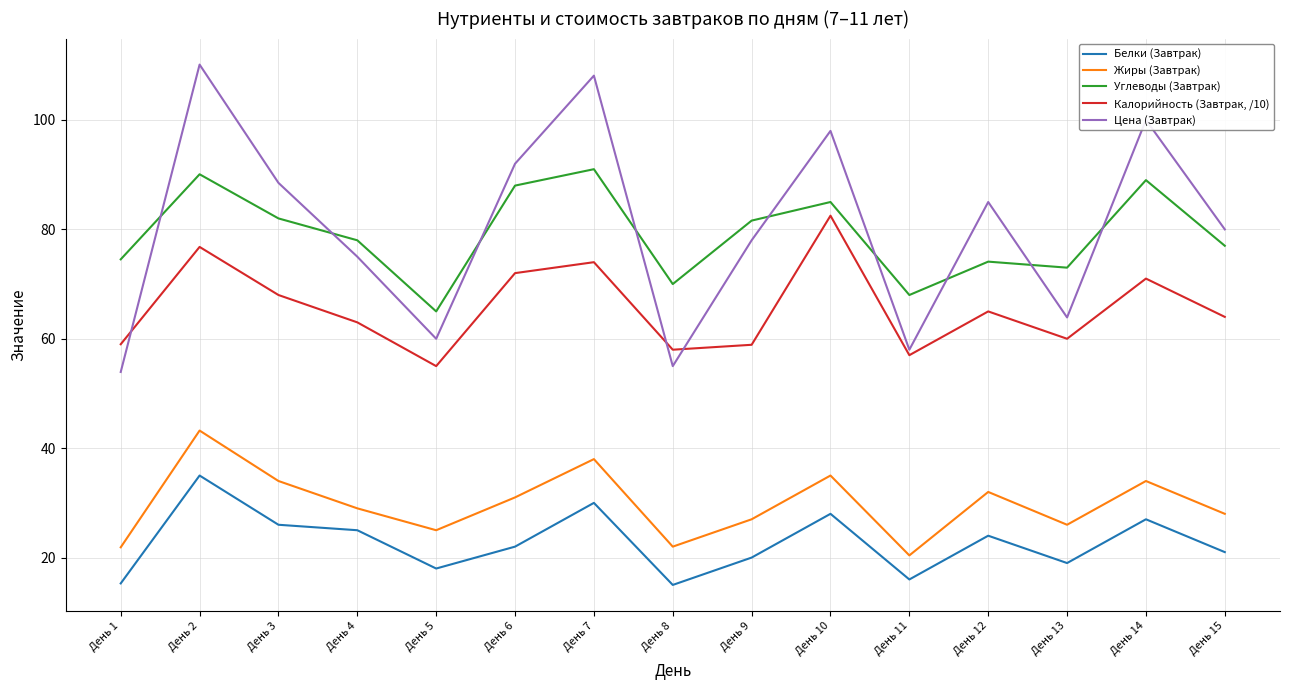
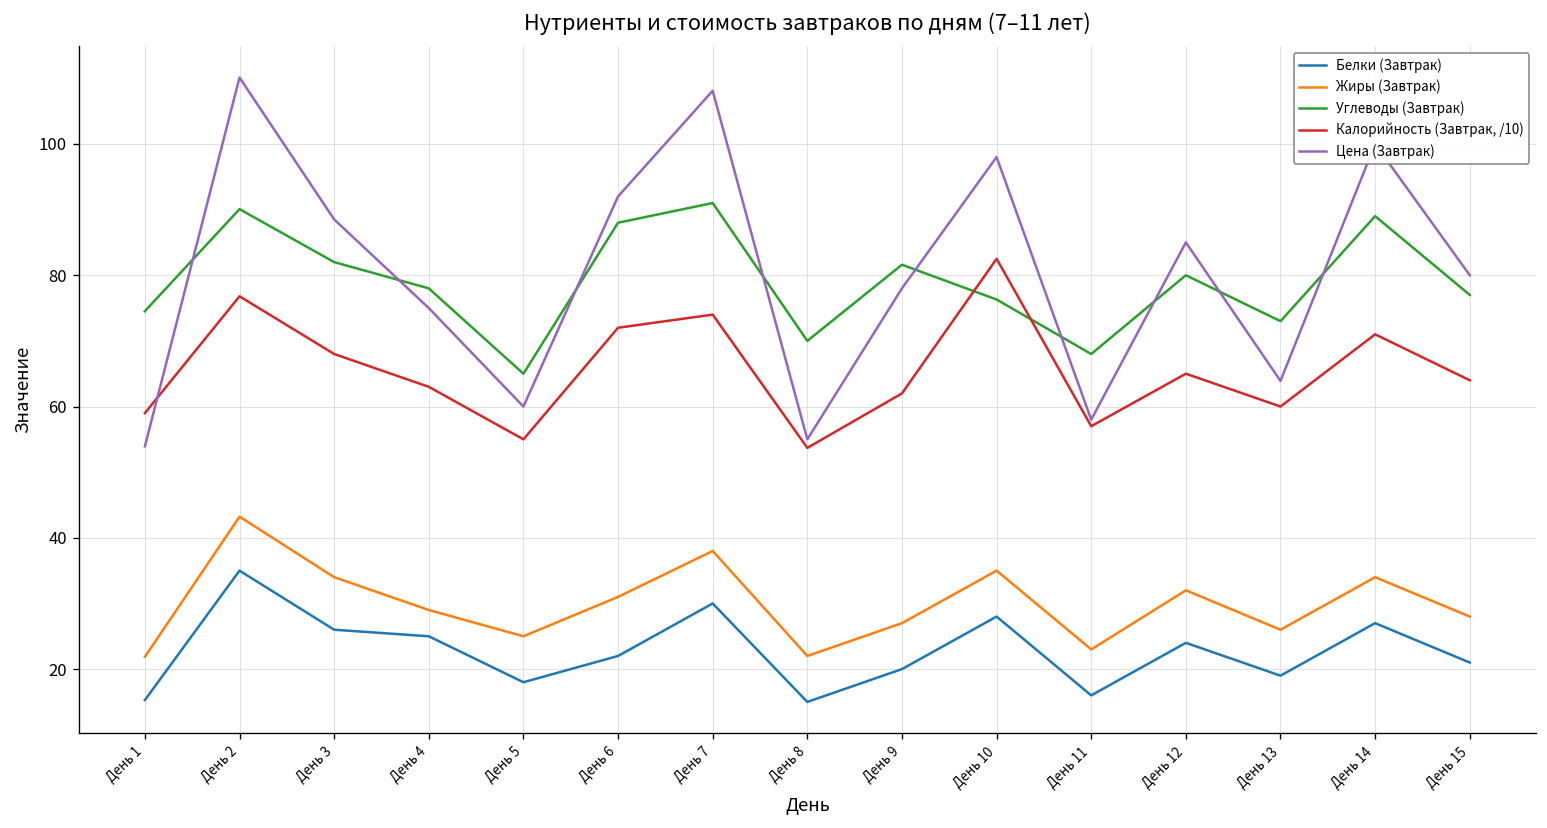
  {
    "Белки (Завтрак)": {
      "День 1": 15,
      "День 2": 35,
      "День 3": 26,
      "День 4": 25,
      "День 5": 18,
      "День 6": 22,
      "День 7": 30,
      "День 8": 15,
      "День 9": 20,
      "День 10": 28,
      "День 11": 16,
      "День 12": 24,
      "День 13": 19,
      "День 14": 27,
      "День 15": 21
    },
    "Жиры (Завтрак)": {
      "День 1": 22,
      "День 2": 43,
      "День 3": 34,
      "День 4": 29,
      "День 5": 25,
      "День 6": 31,
      "День 7": 38,
      "День 8": 22,
      "День 9": 27,
      "День 10": 35,
-     "День 11": 20,
+     "День 11": 23,
      "День 12": 32,
      "День 13": 26,
      "День 14": 34,
      "День 15": 28
    },
    "Углеводы (Завтрак)": {
      "День 1": 75,
      "День 2": 90,
      "День 3": 82,
      "День 4": 78,
      "День 5": 65,
      "День 6": 88,
      "День 7": 91,
      "День 8": 70,
      "День 9": 82,
-     "День 10": 85,
+     "День 10": 76,
      "День 11": 68,
-     "День 12": 74,
+     "День 12": 80,
      "День 13": 73,
      "День 14": 89,
      "День 15": 77
    },
    "Калорийность (Завтрак, /10)": {
      "День 1": 59,
      "День 2": 77,
      "День 3": 68,
      "День 4": 63,
      "День 5": 55,
      "День 6": 72,
      "День 7": 74,
-     "День 8": 58,
-     "День 9": 59,
+     "День 8": 54,
+     "День 9": 62,
      "День 10": 83,
      "День 11": 57,
      "День 12": 65,
      "День 13": 60,
      "День 14": 71,
      "День 15": 64
    },
    "Цена (Завтрак)": {
      "День 1": 54,
      "День 2": 110,
      "День 3": 89,
      "День 4": 75,
      "День 5": 60,
      "День 6": 92,
      "День 7": 108,
      "День 8": 55,
      "День 9": 78,
      "День 10": 98,
      "День 11": 58,
      "День 12": 85,
      "День 13": 64,
      "День 15": 80
    }
  }
